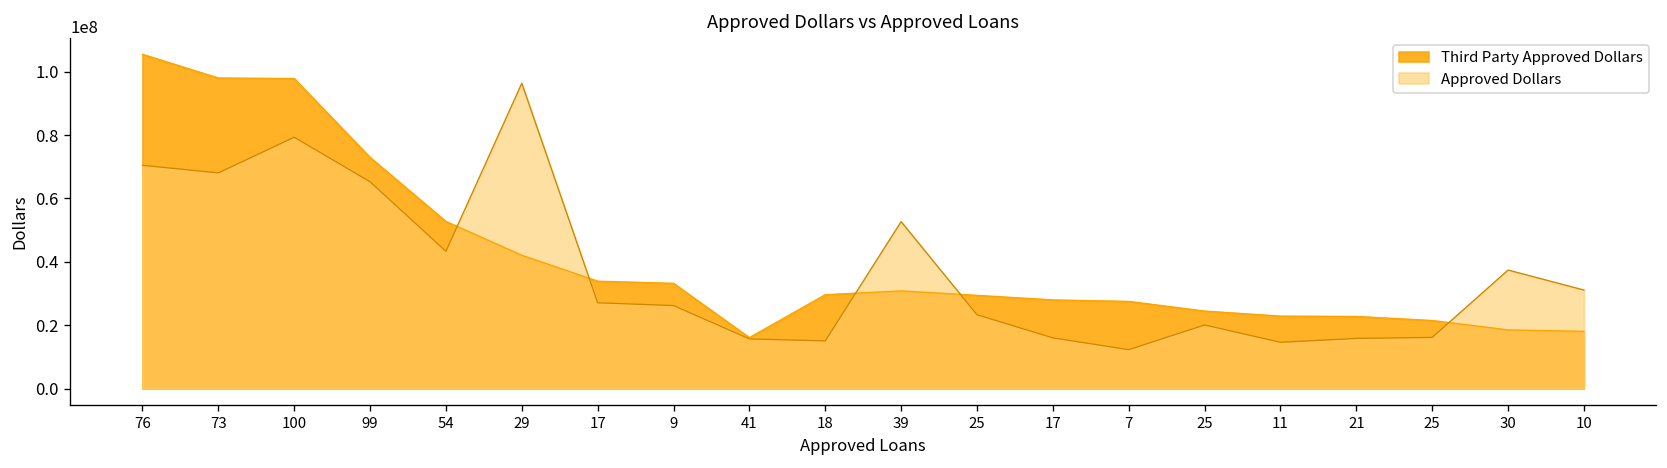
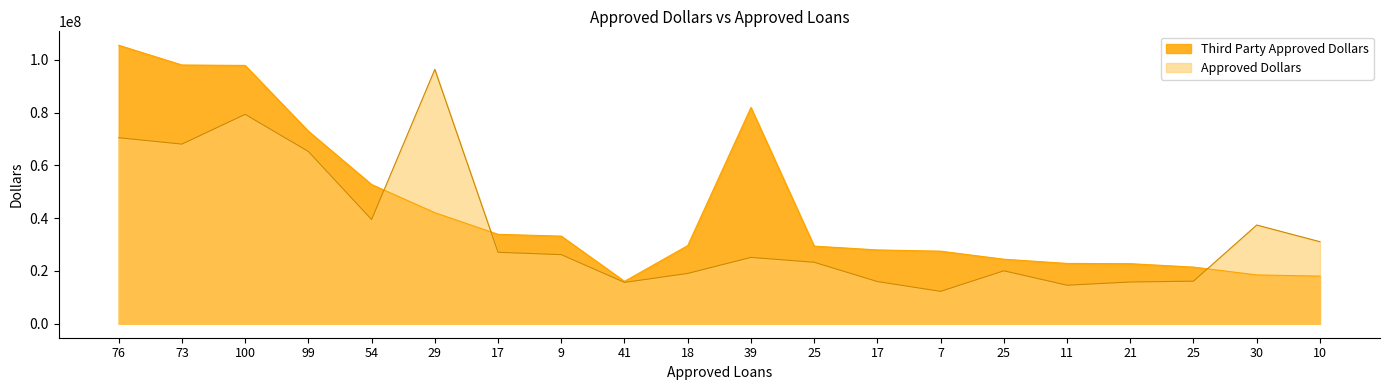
  {
    "Third Party Approved Dollars": {
      "76": 105000000,
      "73": 98000000,
      "100": 98000000,
      "99": 73000000,
      "54": 53000000,
      "29": 42000000,
      "9": 33000000,
      "18": 30000000,
-     "39": 31000000,
+     "39": 82000000,
      "7": 28000000,
      "11": 23000000,
      "21": 23000000,
      "30": 19000000,
      "10": 18000000
    },
    "Approved Dollars": {
      "76": 70000000,
      "73": 68000000,
      "100": 79000000,
      "99": 65000000,
-     "54": 43000000,
+     "54": 39000000,
      "29": 96000000,
      "9": 26000000,
-     "18": 15000000,
-     "39": 53000000,
+     "18": 19000000,
+     "39": 25000000,
      "7": 12000000,
      "11": 15000000,
      "21": 16000000,
      "30": 37000000,
      "10": 31000000
    }
  }
